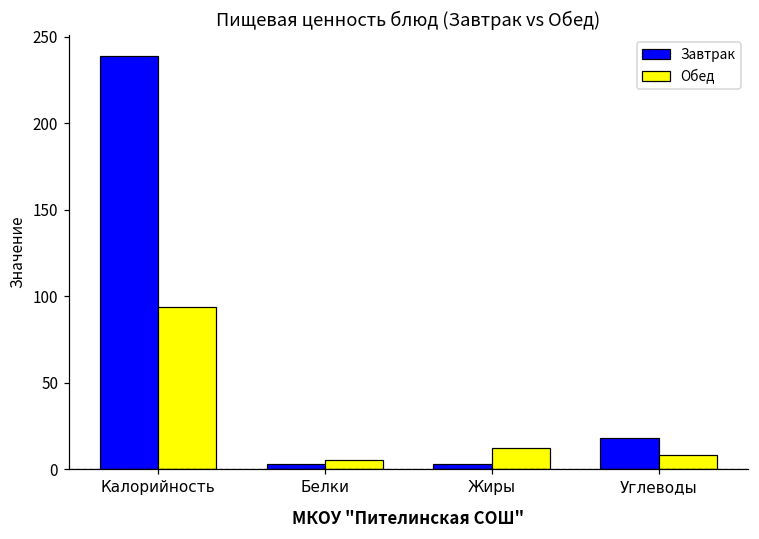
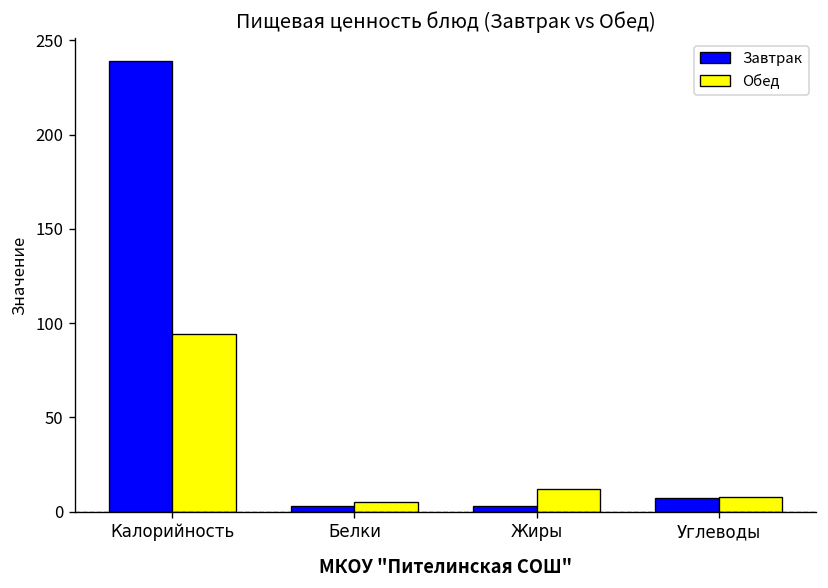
  {
    "Завтрак": {
      "Калорийность": 239,
      "Белки": 3,
      "Жиры": 3,
-     "Углеводы": 18
+     "Углеводы": 7
    },
    "Обед": {
      "Калорийность": 94,
      "Белки": 5,
      "Жиры": 12,
      "Углеводы": 8
    }
  }
